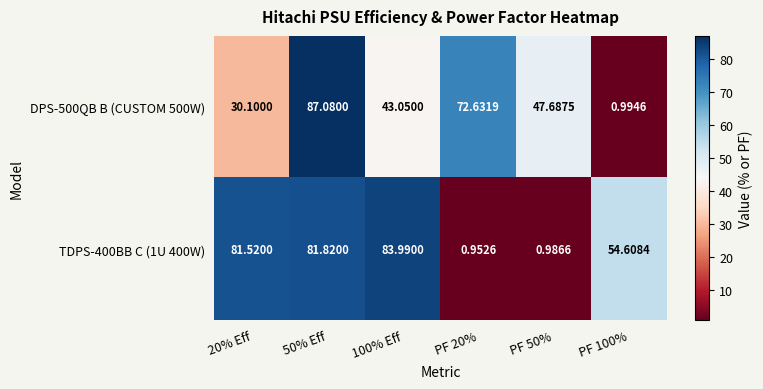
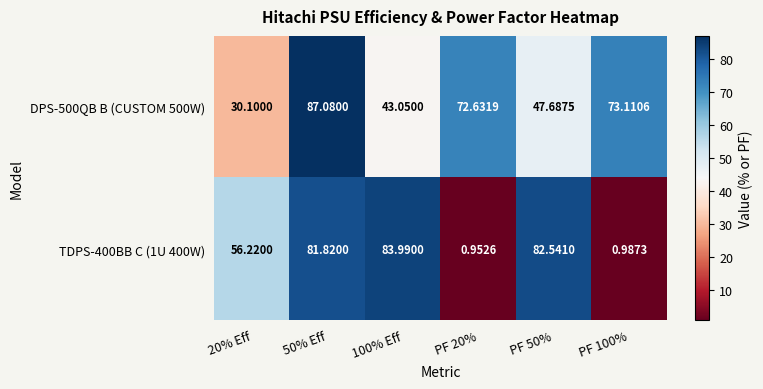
  {
    "DPS-500QB B (CUSTOM 500W)": {
      "20% Eff": 30.1000,
      "50% Eff": 87.0800,
      "100% Eff": 43.0500,
      "PF 20%": 72.6319,
      "PF 50%": 47.6875,
-     "PF 100%": 0.9946
+     "PF 100%": 73.1106
    },
    "TDPS-400BB C (1U 400W)": {
-     "20% Eff": 81.5200,
+     "20% Eff": 56.2200,
      "50% Eff": 81.8200,
      "100% Eff": 83.9900,
      "PF 20%": 0.9526,
-     "PF 50%": 0.9866,
-     "PF 100%": 54.6084
+     "PF 50%": 82.5410,
+     "PF 100%": 0.9873
    }
  }
